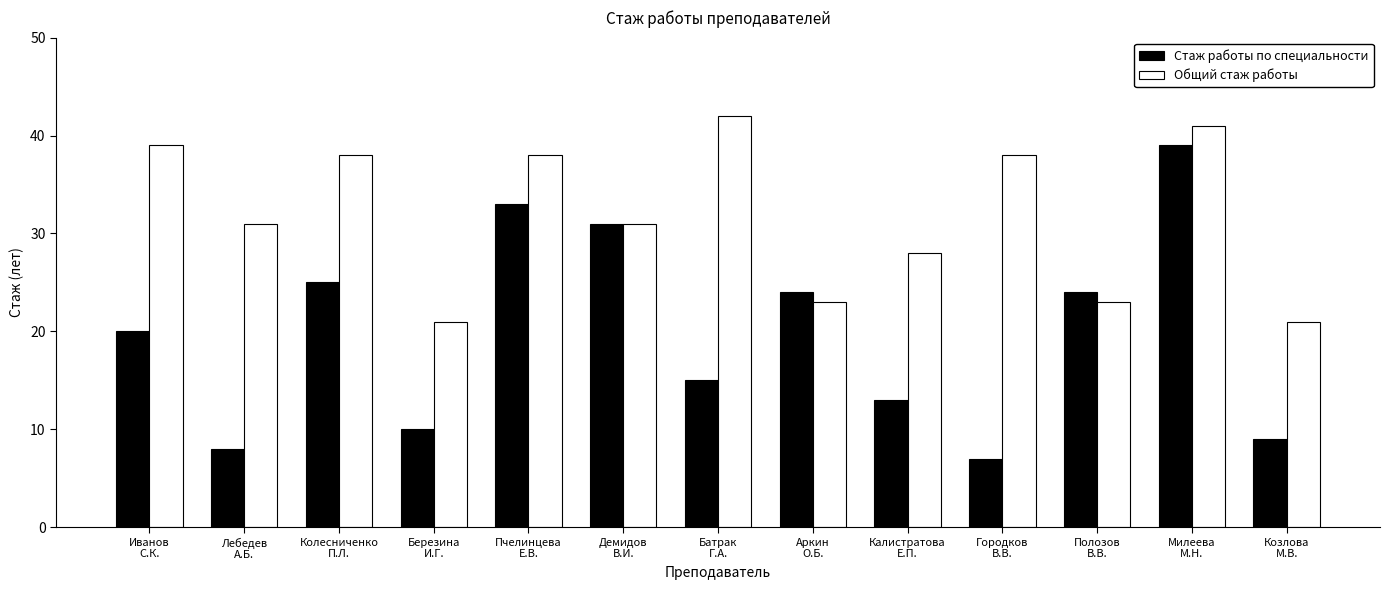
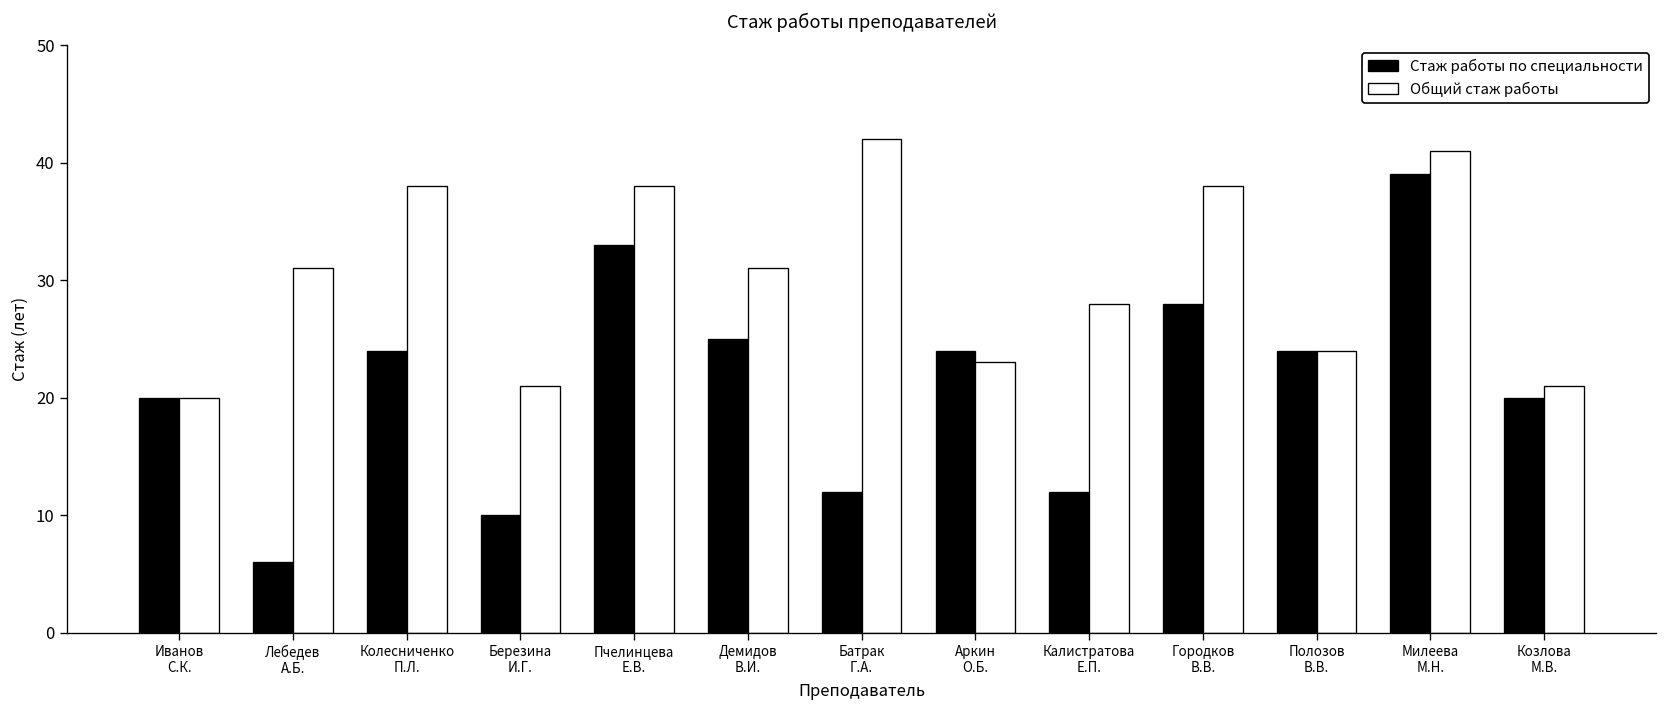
  {
    "Стаж работы по специальности": {
      "Иванов С.К.": 20,
-     "Лебедев А.Б.": 8,
-     "Колесниченко П.Л.": 25,
+     "Лебедев А.Б.": 6,
+     "Колесниченко П.Л.": 24,
      "Березина И.Г.": 10,
      "Пчелинцева Е.В.": 33,
-     "Демидов В.И.": 31,
-     "Батрак Г.А.": 15,
+     "Демидов В.И.": 25,
+     "Батрак Г.А.": 12,
      "Аркин О.Б.": 24,
-     "Калистратова Е.П.": 13,
-     "Городков В.В.": 7,
+     "Калистратова Е.П.": 12,
+     "Городков В.В.": 28,
      "Полозов В.В.": 24,
      "Милеева М.Н.": 39,
-     "Козлова М.В.": 9
+     "Козлова М.В.": 20
    },
    "Общий стаж работы": {
-     "Иванов С.К.": 39,
+     "Иванов С.К.": 20,
      "Лебедев А.Б.": 31,
      "Колесниченко П.Л.": 38,
      "Березина И.Г.": 21,
      "Пчелинцева Е.В.": 38,
      "Демидов В.И.": 31,
      "Батрак Г.А.": 42,
      "Аркин О.Б.": 23,
      "Калистратова Е.П.": 28,
      "Городков В.В.": 38,
-     "Полозов В.В.": 23,
+     "Полозов В.В.": 24,
      "Милеева М.Н.": 41,
      "Козлова М.В.": 21
    }
  }
